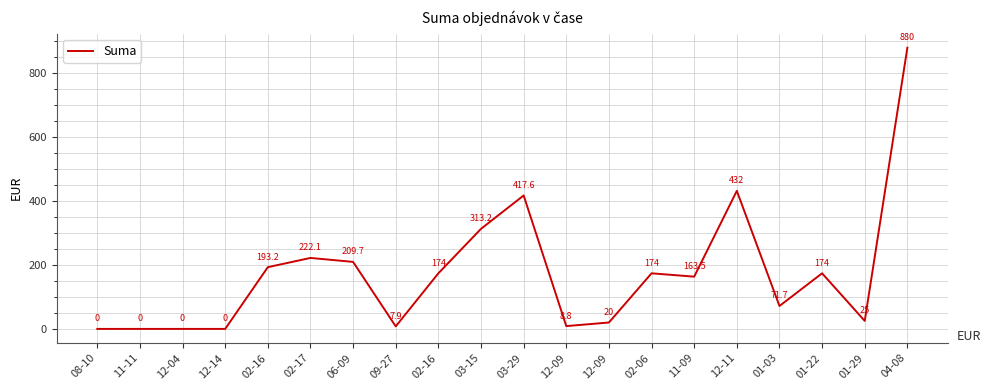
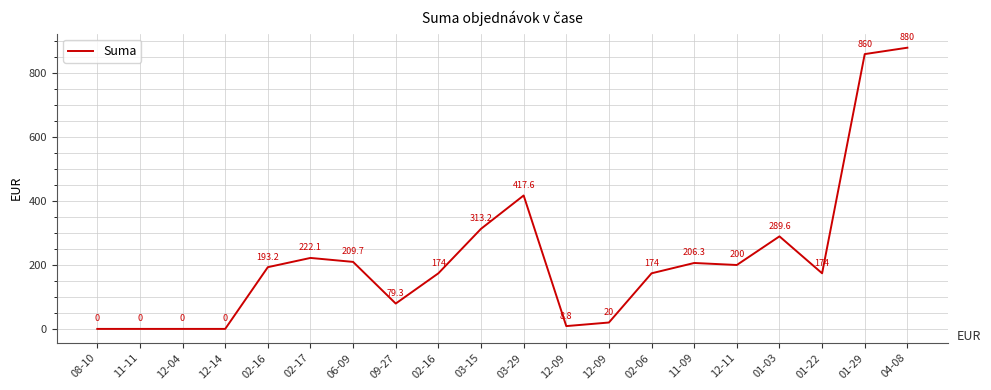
  {
    "08-10": 0,
    "11-11": 0,
    "12-04": 0,
    "12-14": 0,
    "02-17": 222.1,
    "06-09": 209.7,
-   "09-27": 7.9,
+   "09-27": 79.3,
    "03-15": 313.2,
    "03-29": 417.6,
    "02-06": 174,
-   "11-09": 163.5,
-   "12-11": 432,
-   "01-03": 71.7,
+   "11-09": 206.3,
+   "12-11": 200,
+   "01-03": 289.6,
    "01-22": 174,
-   "01-29": 25,
+   "01-29": 860,
    "04-08": 880
  }
